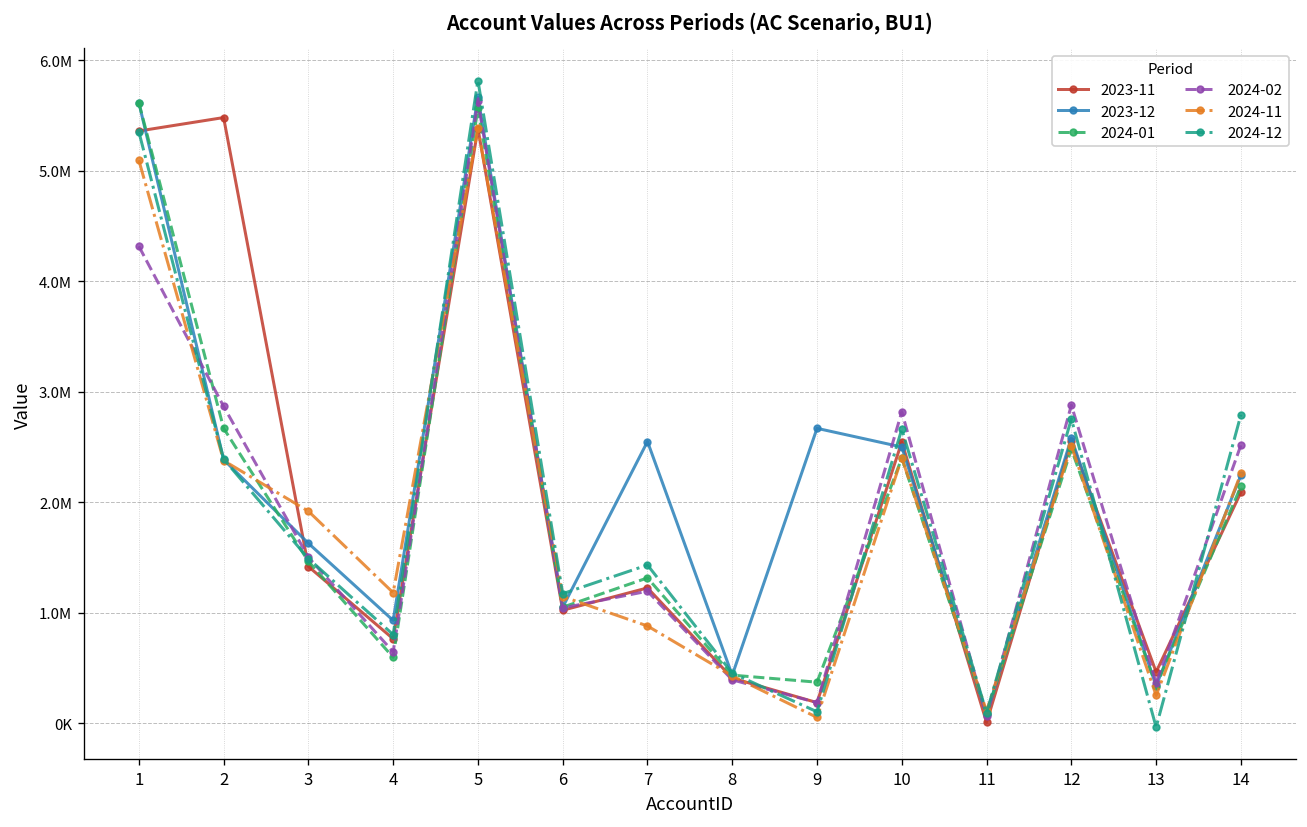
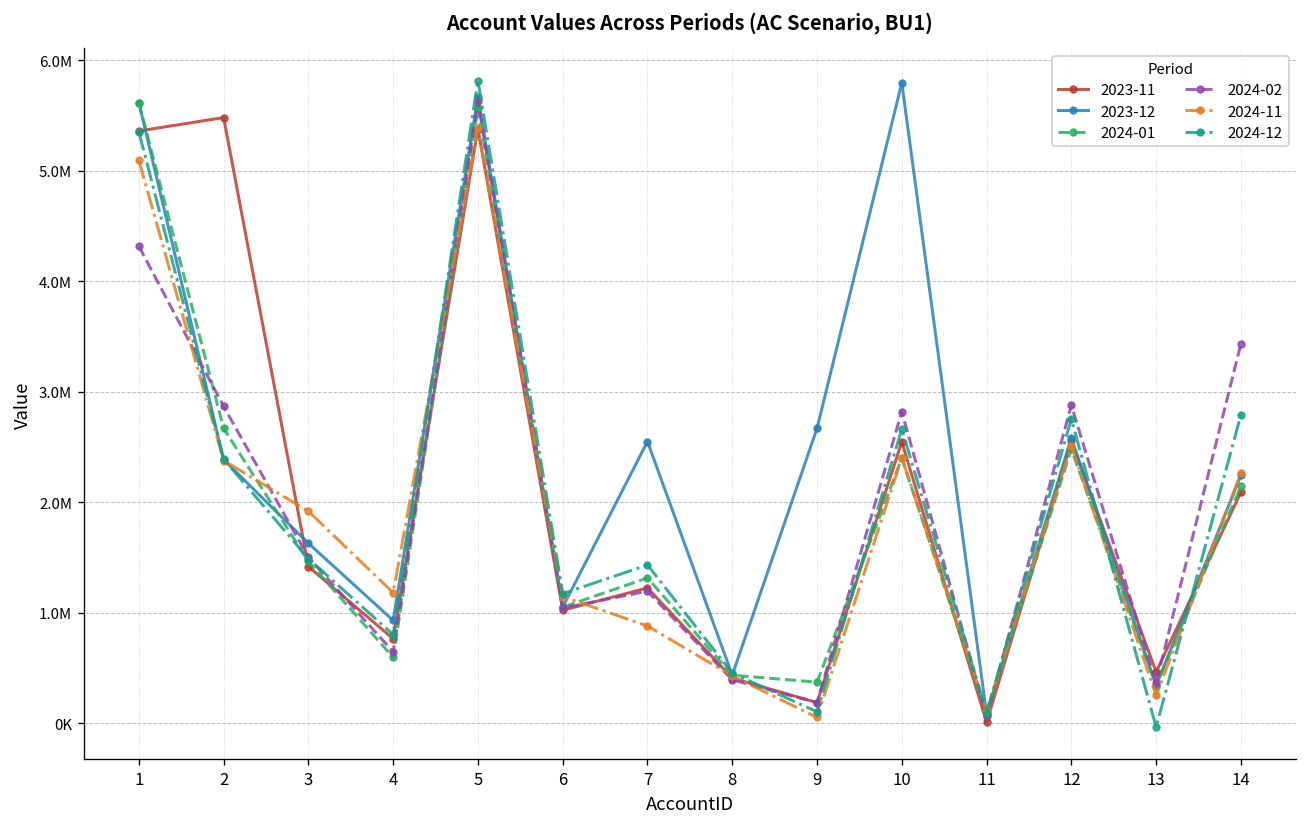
  {
    "2023-11": {
      "2": 5500000,
      "3": 1400000,
      "4": 800000,
      "7": 1200000,
      "10": 2500000,
      "11": 0,
      "12": 2600000,
      "13": 500000,
      "14": 2100000
    },
    "2023-12": {
      "3": 1600000,
      "4": 900000,
      "5": 5700000,
      "7": 2500000,
      "9": 2700000,
-     "10": 2500000,
+     "10": 5800000,
      "12": 2600000
    },
    "2024-02": {
      "1": 4300000,
      "2": 2900000,
      "4": 600000,
      "5": 5600000,
      "7": 1200000,
      "10": 2800000,
      "12": 2900000,
-     "14": 2500000
+     "14": 3400000
    },
    "2024-11": {
      "1": 5100000,
      "3": 1900000,
      "4": 1200000,
      "7": 900000,
      "9": 100000,
      "12": 2500000,
      "13": 200000
    }
  }
